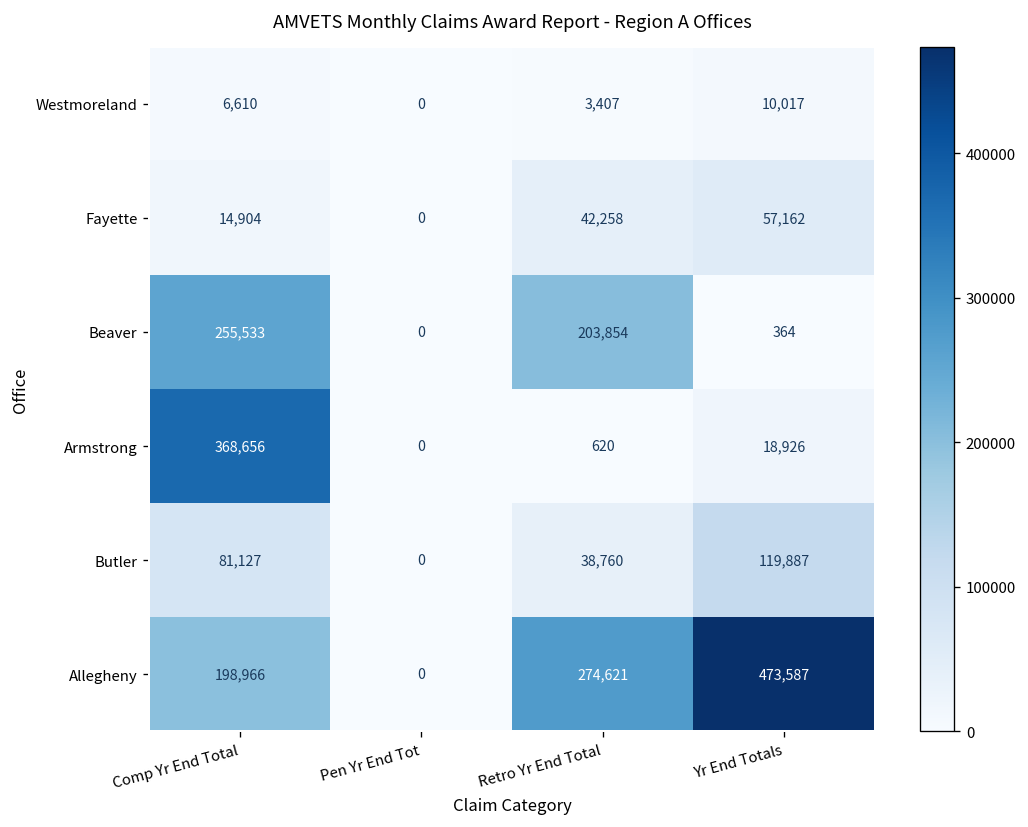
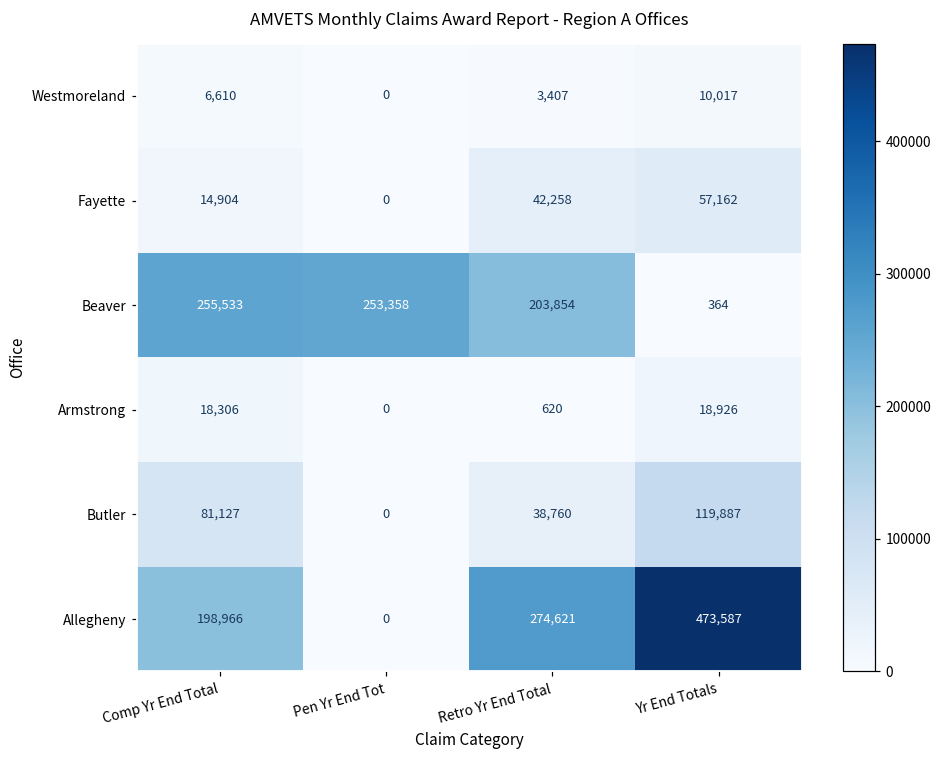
  {
    "Westmoreland": {
      "Comp Yr End Total": "6,610",
      "Pen Yr End Tot": "0",
      "Retro Yr End Total": "3,407",
      "Yr End Totals": "10,017"
    },
    "Fayette": {
      "Comp Yr End Total": "14,904",
      "Pen Yr End Tot": "0",
      "Retro Yr End Total": "42,258",
      "Yr End Totals": "57,162"
    },
    "Beaver": {
      "Comp Yr End Total": "255,533",
-     "Pen Yr End Tot": "0",
+     "Pen Yr End Tot": "253,358",
      "Retro Yr End Total": "203,854",
      "Yr End Totals": "364"
    },
    "Armstrong": {
-     "Comp Yr End Total": "368,656",
+     "Comp Yr End Total": "18,306",
      "Pen Yr End Tot": "0",
      "Retro Yr End Total": "620",
      "Yr End Totals": "18,926"
    },
    "Butler": {
      "Comp Yr End Total": "81,127",
      "Pen Yr End Tot": "0",
      "Retro Yr End Total": "38,760",
      "Yr End Totals": "119,887"
    },
    "Allegheny": {
      "Comp Yr End Total": "198,966",
      "Pen Yr End Tot": "0",
      "Retro Yr End Total": "274,621",
      "Yr End Totals": "473,587"
    }
  }
